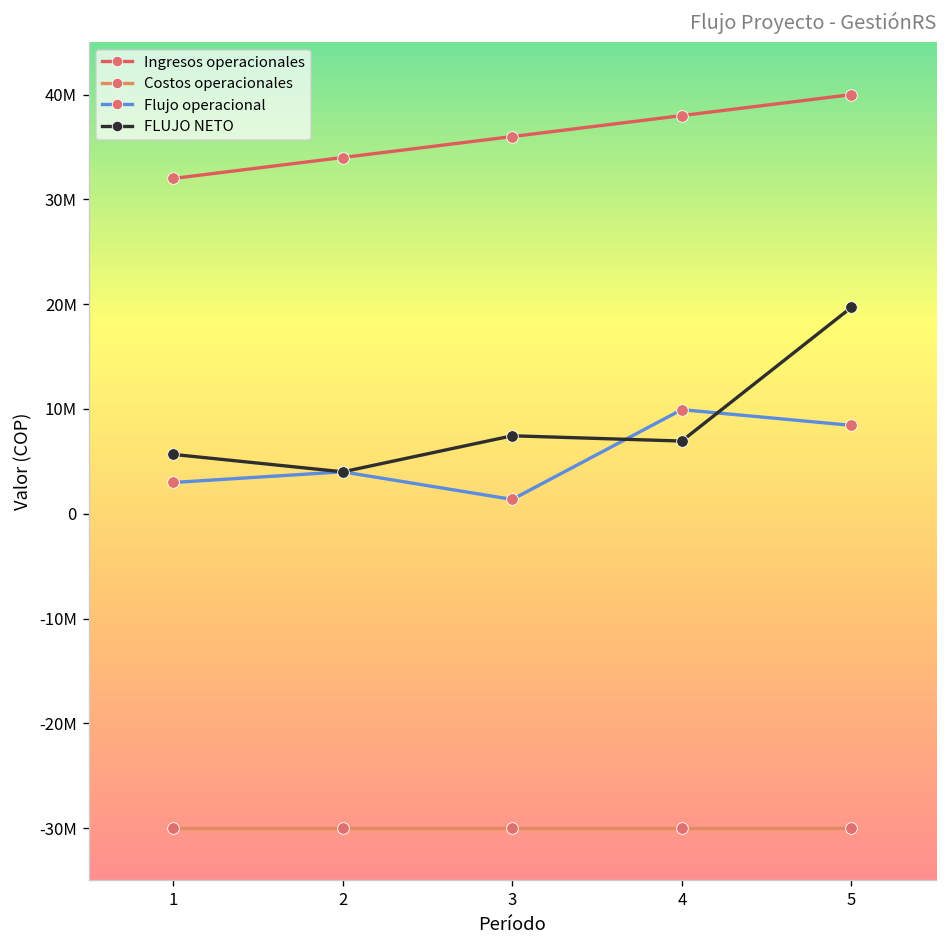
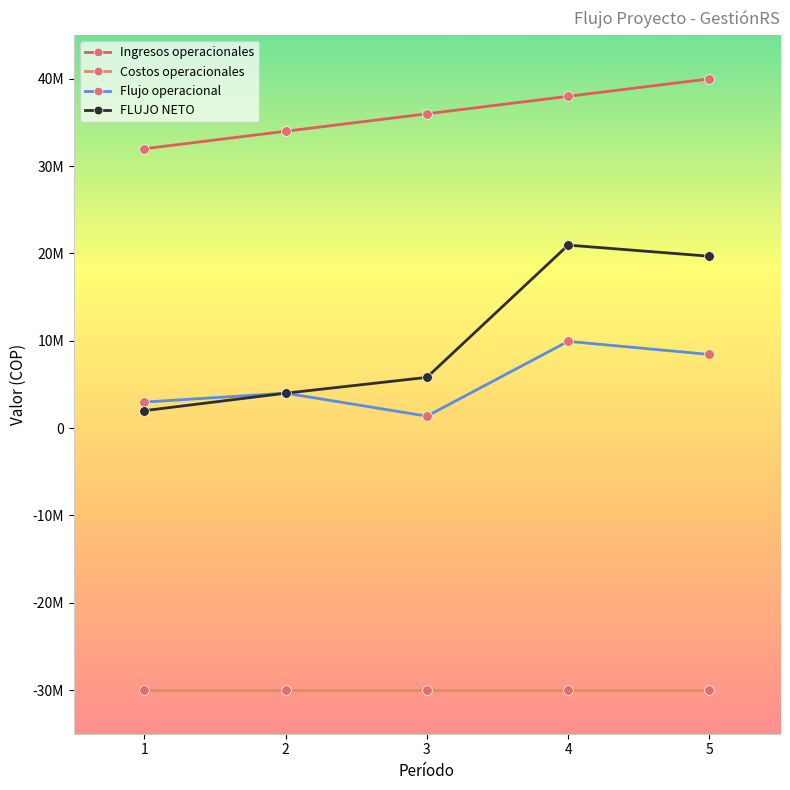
  {
    "Flujo operacional": {
      "1": 3000000,
      "3": 1000000,
      "4": 10000000,
      "5": 8000000
    },
    "FLUJO NETO": {
-     "1": 6000000,
-     "3": 7000000,
-     "4": 7000000,
+     "1": 2000000,
+     "3": 6000000,
+     "4": 21000000,
      "5": 20000000
    }
  }
